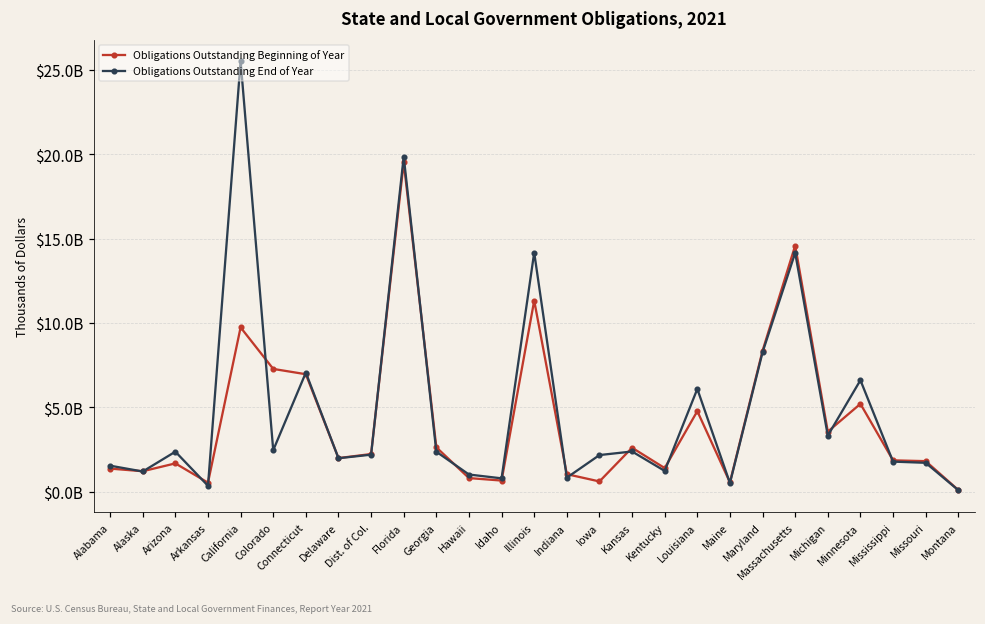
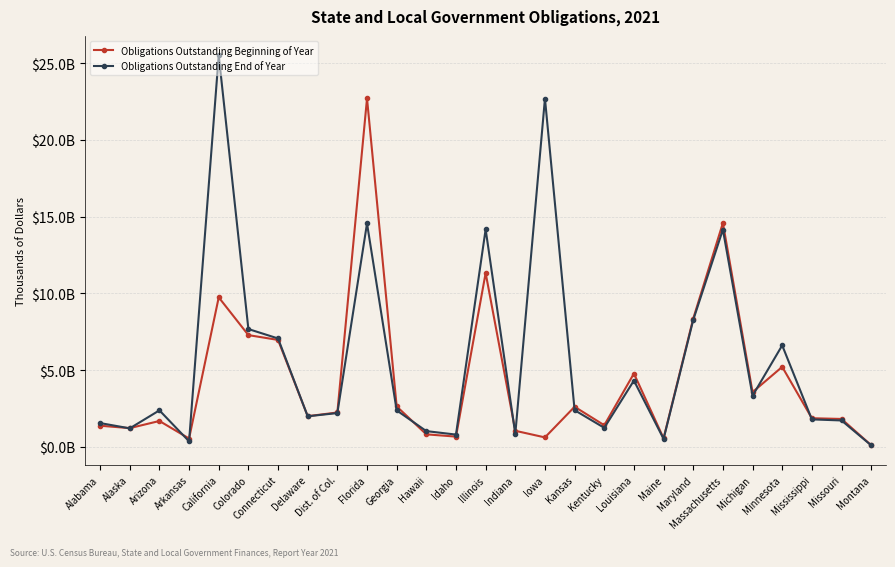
  {
    "Obligations Outstanding Beginning of Year": {
      "Alabama": "$1400000000",
      "Arizona": "$1700000000",
      "Arkansas": "$500000000",
      "California": "$9700000000",
      "Colorado": "$7300000000",
-     "Florida": "$19500000000",
+     "Florida": "$22700000000",
      "Georgia": "$2600000000",
      "Hawaii": "$800000000",
      "Illinois": "$11300000000",
      "Indiana": "$1000000000",
      "Iowa": "$600000000",
      "Kansas": "$2600000000",
      "Kentucky": "$1400000000",
      "Louisiana": "$4800000000",
      "Massachusetts": "$14600000000",
      "Michigan": "$3600000000",
      "Minnesota": "$5200000000"
    },
    "Obligations Outstanding End of Year": {
      "Alabama": "$1500000000",
      "Arizona": "$2400000000",
      "Arkansas": "$400000000",
-     "Colorado": "$2500000000",
-     "Florida": "$19900000000",
+     "Colorado": "$7700000000",
+     "Florida": "$14600000000",
      "Georgia": "$2400000000",
      "Hawaii": "$1000000000",
      "Illinois": "$14200000000",
      "Indiana": "$800000000",
-     "Iowa": "$2200000000",
+     "Iowa": "$22700000000",
      "Kansas": "$2400000000",
      "Kentucky": "$1200000000",
-     "Louisiana": "$6100000000",
+     "Louisiana": "$4300000000",
      "Massachusetts": "$14200000000",
      "Michigan": "$3300000000",
      "Minnesota": "$6600000000"
    }
  }
